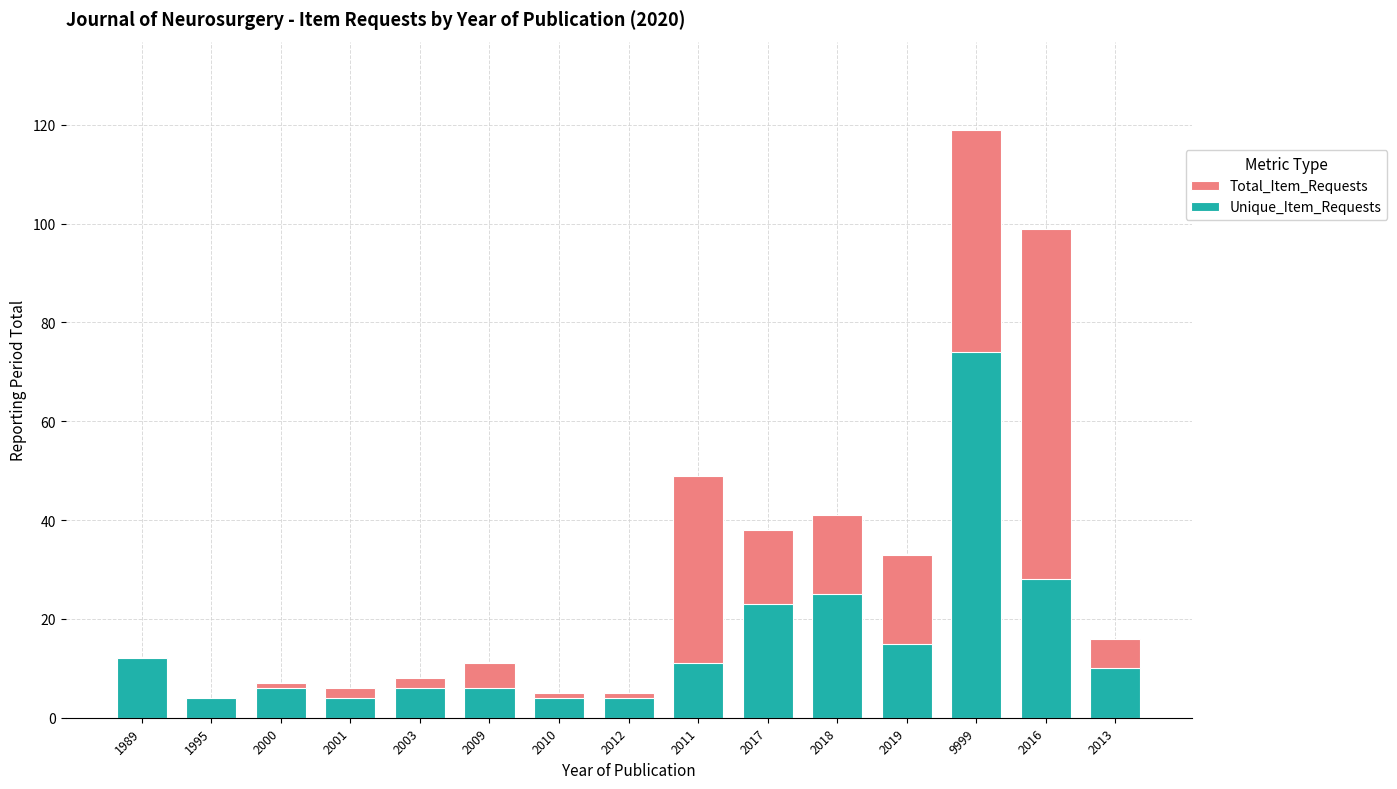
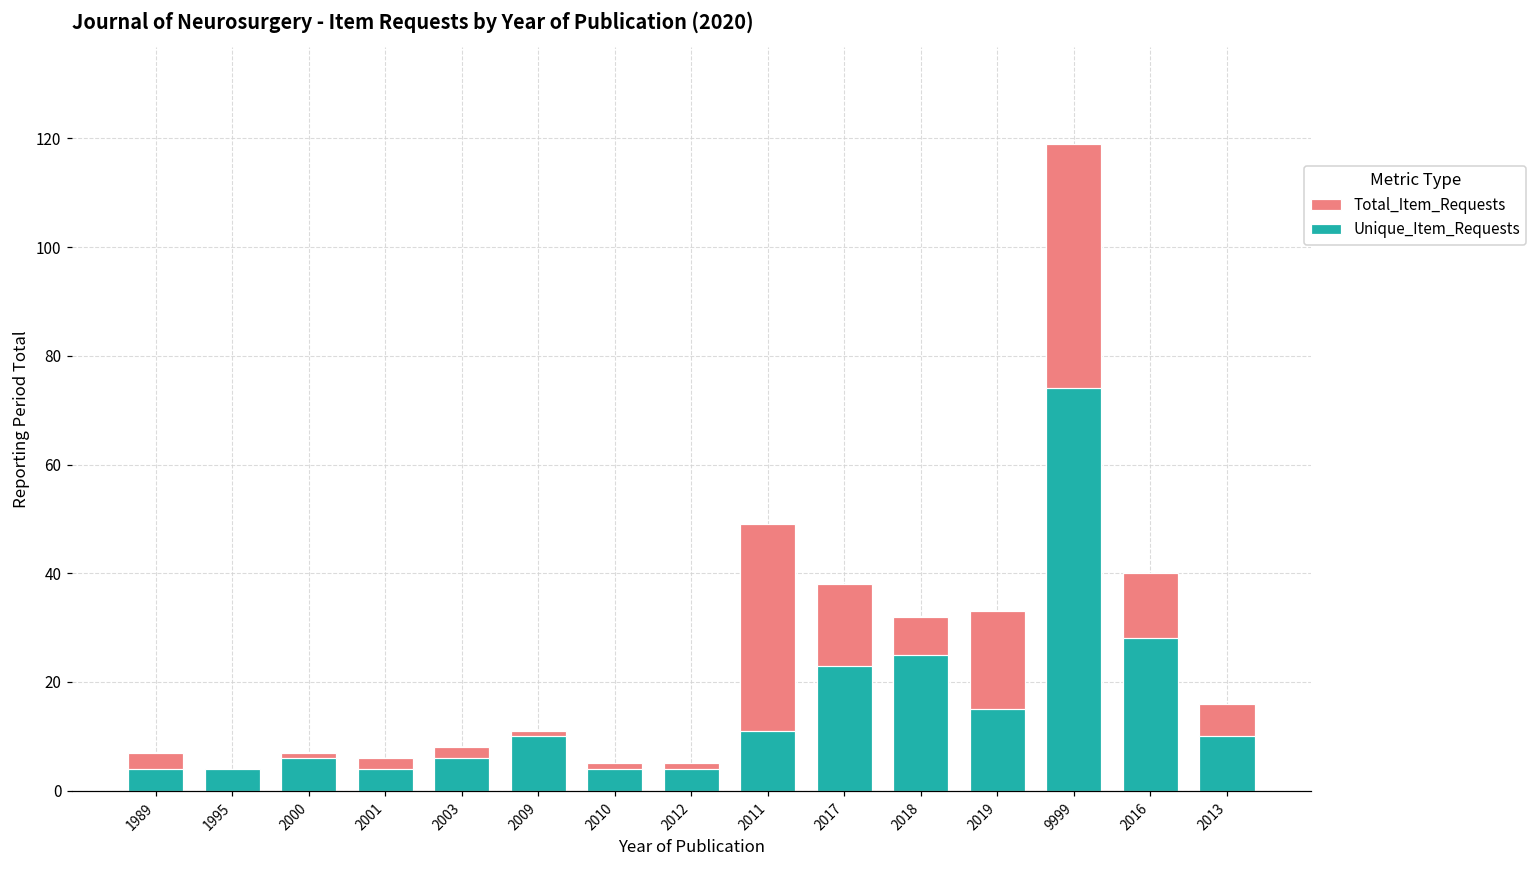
  {
    "Total_Item_Requests": {
      "2000": 7,
      "2001": 6,
      "2003": 8,
      "2009": 11,
      "2010": 5,
      "2012": 5,
      "2011": 49,
      "2017": 38,
-     "2018": 41,
+     "2018": 32,
      "2019": 33,
      "9999": 119,
-     "2016": 99,
+     "2016": 40,
      "2013": 16
    },
    "Unique_Item_Requests": {
-     "1989": 12,
+     "1989": 4,
      "1995": 4,
-     "2009": 6
+     "2009": 10
    }
  }
